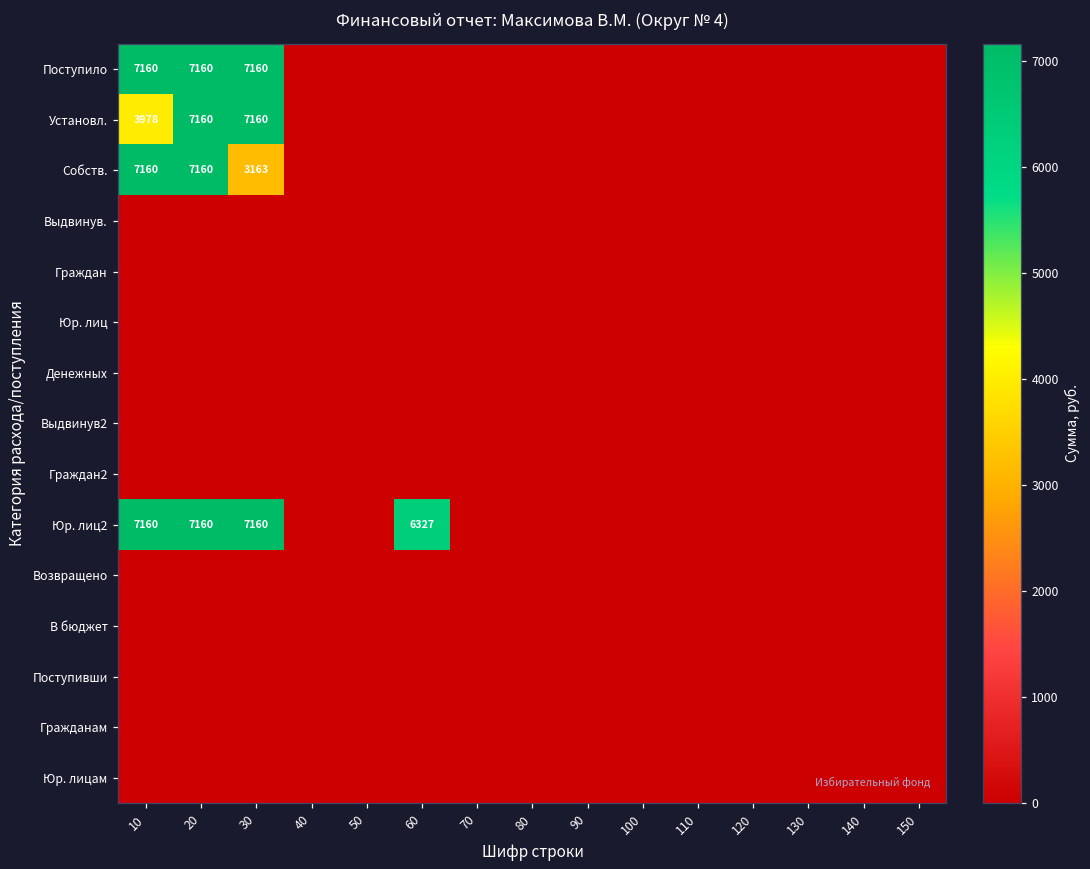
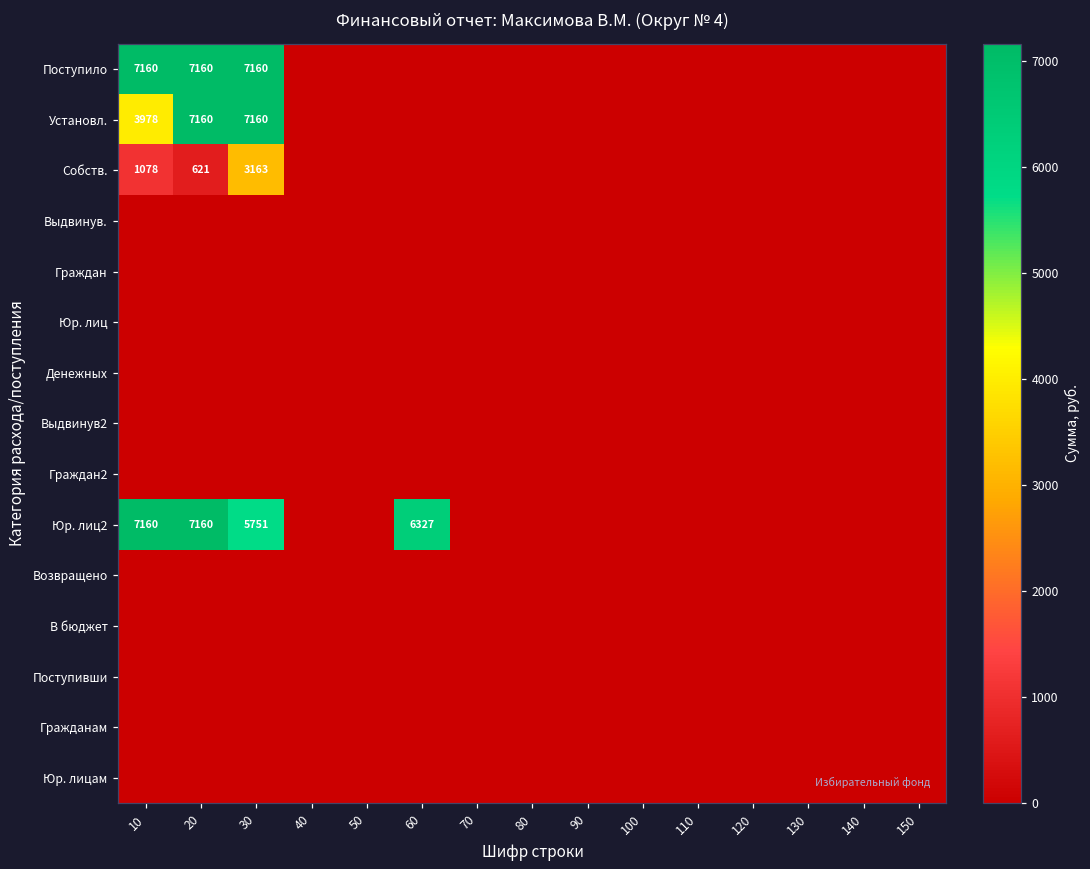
  {
    "Поступило": {
      "10": 7160,
      "20": 7160,
      "30": 7160
    },
    "Установл.": {
      "10": 3978,
      "20": 7160,
      "30": 7160
    },
    "Собств.": {
-     "10": 7160,
-     "20": 7160,
+     "10": 1078,
+     "20": 621,
      "30": 3163
    },
    "Юр. лиц2": {
      "10": 7160,
      "20": 7160,
-     "30": 7160,
+     "30": 5751,
      "60": 6327
    }
  }
